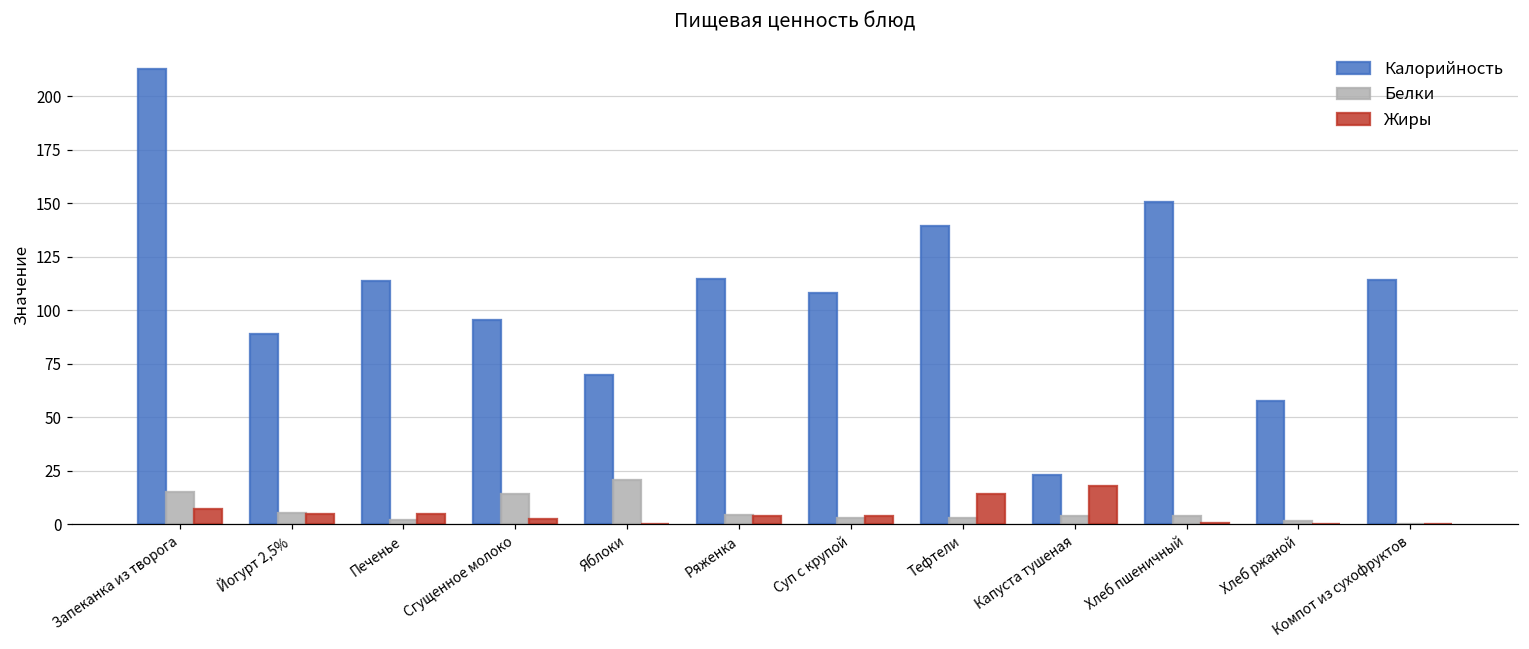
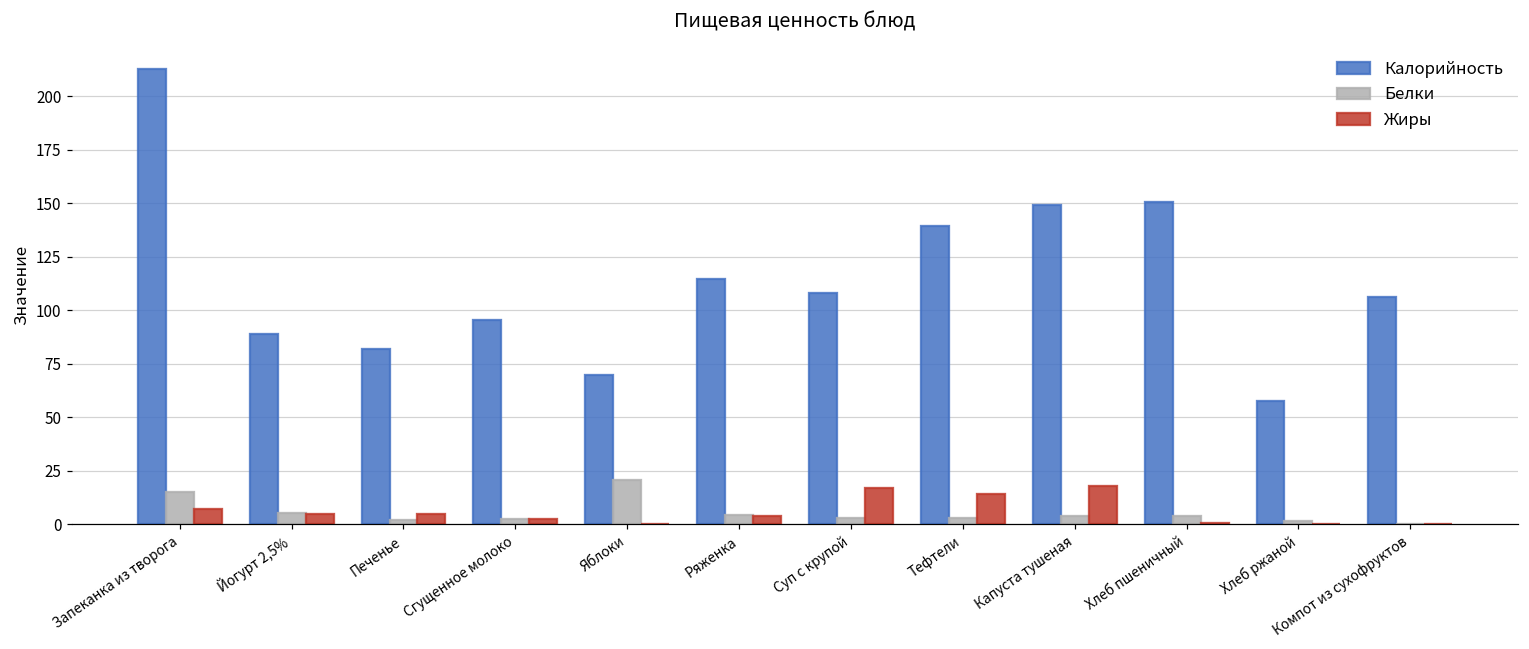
  {
    "Калорийность": {
      "Запеканка из творога": 213,
      "Йогурт 2,5%": 89,
-     "Печенье": 114,
+     "Печенье": 82,
      "Сгущенное молоко": 95,
      "Яблоки": 70,
      "Ряженка": 115,
      "Суп с крупой": 108,
      "Тефтели": 140,
-     "Капуста тушеная": 23,
+     "Капуста тушеная": 149,
      "Хлеб пшеничный": 151,
      "Хлеб ржаной": 57,
-     "Компот из сухофруктов": 114
+     "Компот из сухофруктов": 106
    },
    "Белки": {
      "Запеканка из творога": 15,
      "Йогурт 2,5%": 5,
      "Печенье": 2,
-     "Сгущенное молоко": 14,
+     "Сгущенное молоко": 2,
      "Яблоки": 21,
      "Ряженка": 4,
      "Суп с крупой": 3,
      "Тефтели": 3,
      "Капуста тушеная": 4,
      "Хлеб пшеничный": 4,
      "Хлеб ржаной": 1,
      "Компот из сухофруктов": 0
    },
    "Жиры": {
      "Запеканка из творога": 7,
      "Йогурт 2,5%": 5,
      "Печенье": 5,
      "Сгущенное молоко": 3,
      "Яблоки": 0,
      "Ряженка": 4,
-     "Суп с крупой": 4,
+     "Суп с крупой": 17,
      "Тефтели": 14,
      "Капуста тушеная": 18,
      "Компот из сухофруктов": 0
    }
  }
